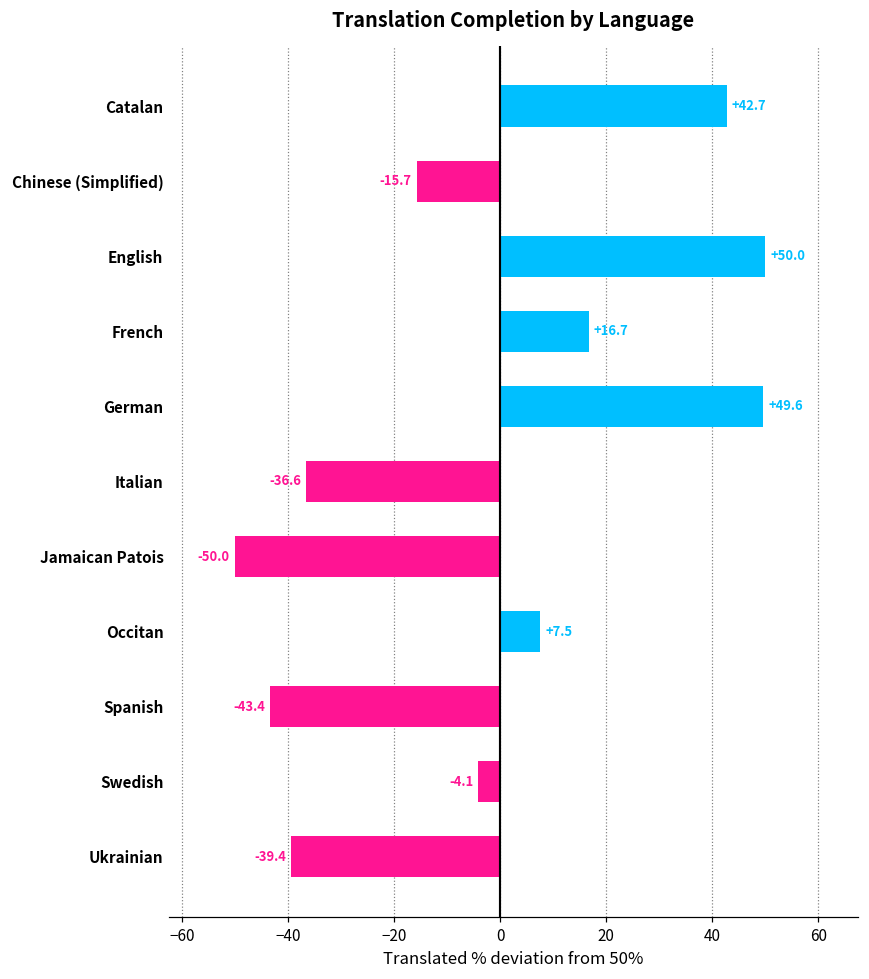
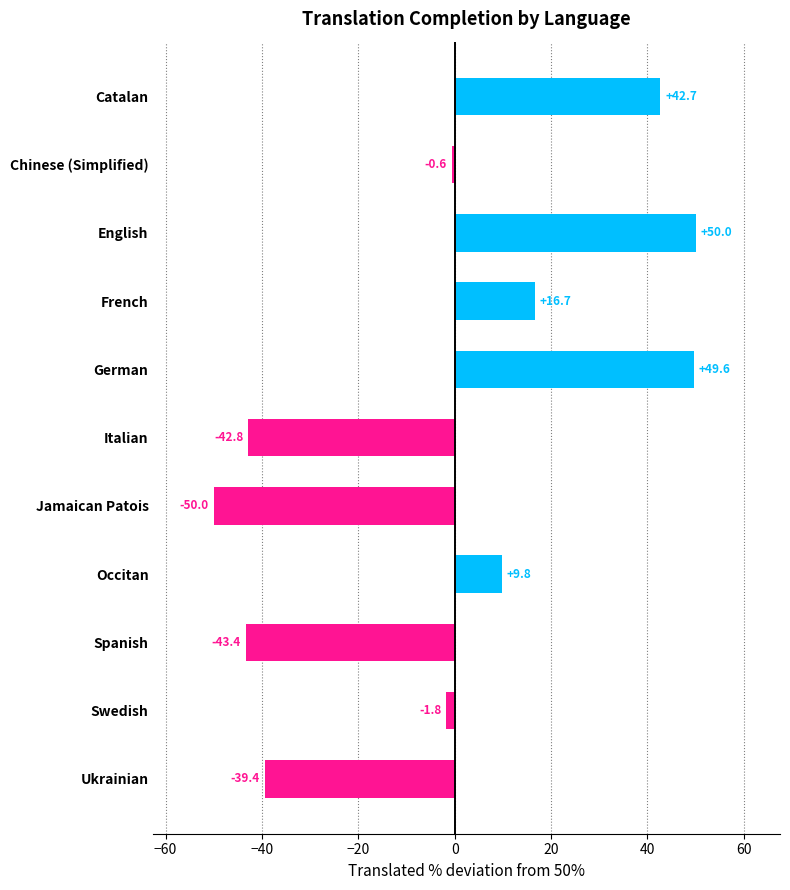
  {
    "Catalan": "+42.7",
-   "Chinese (Simplified)": "-15.7",
+   "Chinese (Simplified)": "-0.6",
    "English": "+50.0",
    "French": "+16.7",
    "German": "+49.6",
-   "Italian": "-36.6",
+   "Italian": "-42.8",
    "Jamaican Patois": "-50.0",
-   "Occitan": "+7.5",
+   "Occitan": "+9.8",
    "Spanish": "-43.4",
-   "Swedish": "-4.1",
+   "Swedish": "-1.8",
    "Ukrainian": "-39.4"
  }
